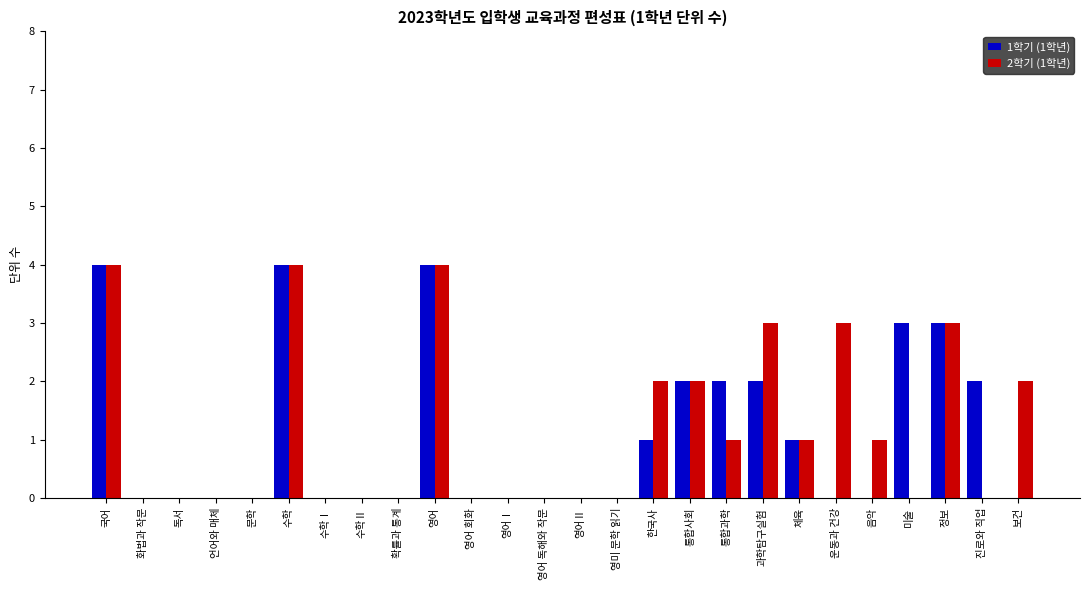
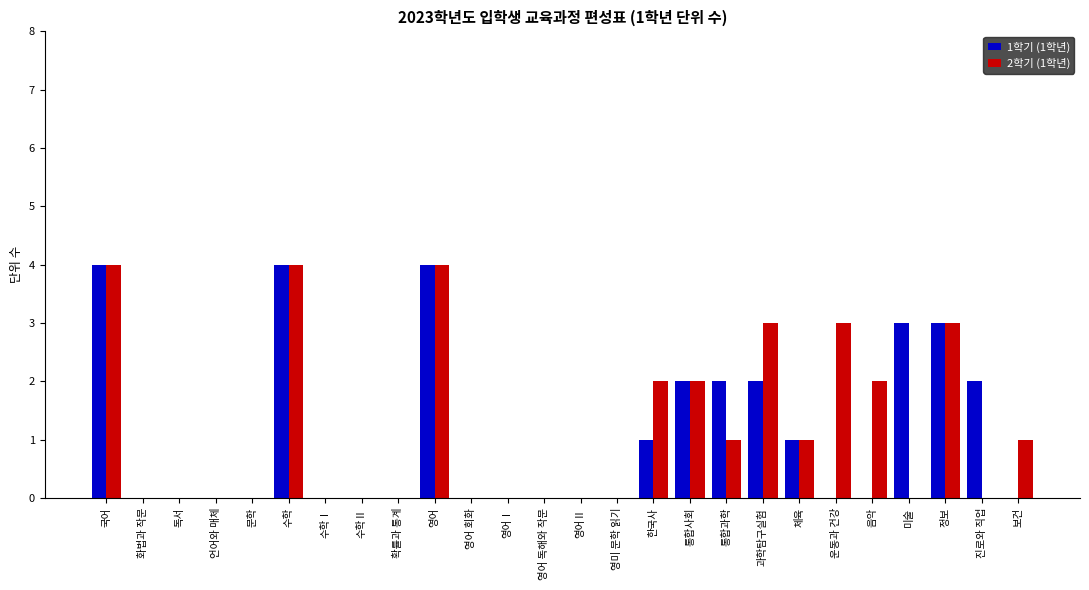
  {
    "1학기 (1학년)": {
      "국어": 4,
      "화법과 작문": 0,
      "독서": 0,
      "언어와 매체": 0,
      "문학": 0,
      "수학": 4,
      "수학Ⅰ": 0,
      "수학Ⅱ": 0,
      "확률과 통계": 0,
      "영어": 4,
      "영어 회화": 0,
      "영어Ⅰ": 0,
      "영어 독해와 작문": 0,
      "영어Ⅱ": 0,
      "영미 문학 읽기": 0,
      "한국사": 1,
      "통합사회": 2,
      "통합과학": 2,
      "과학탐구실험": 2,
      "체육": 1,
      "운동과 건강": 0,
      "음악": 0,
      "미술": 3,
      "정보": 3,
      "진로와 직업": 2,
      "보건": 0
    },
    "2학기 (1학년)": {
      "국어": 4,
      "화법과 작문": 0,
      "독서": 0,
      "언어와 매체": 0,
      "문학": 0,
      "수학": 4,
      "수학Ⅰ": 0,
      "수학Ⅱ": 0,
      "확률과 통계": 0,
      "영어": 4,
      "영어 회화": 0,
      "영어Ⅰ": 0,
      "영어 독해와 작문": 0,
      "영어Ⅱ": 0,
      "영미 문학 읽기": 0,
      "한국사": 2,
      "통합사회": 2,
      "통합과학": 1,
      "과학탐구실험": 3,
      "체육": 1,
      "운동과 건강": 3,
-     "음악": 1,
+     "음악": 2,
      "미술": 0,
      "정보": 3,
      "진로와 직업": 0,
-     "보건": 2
+     "보건": 1
    }
  }
